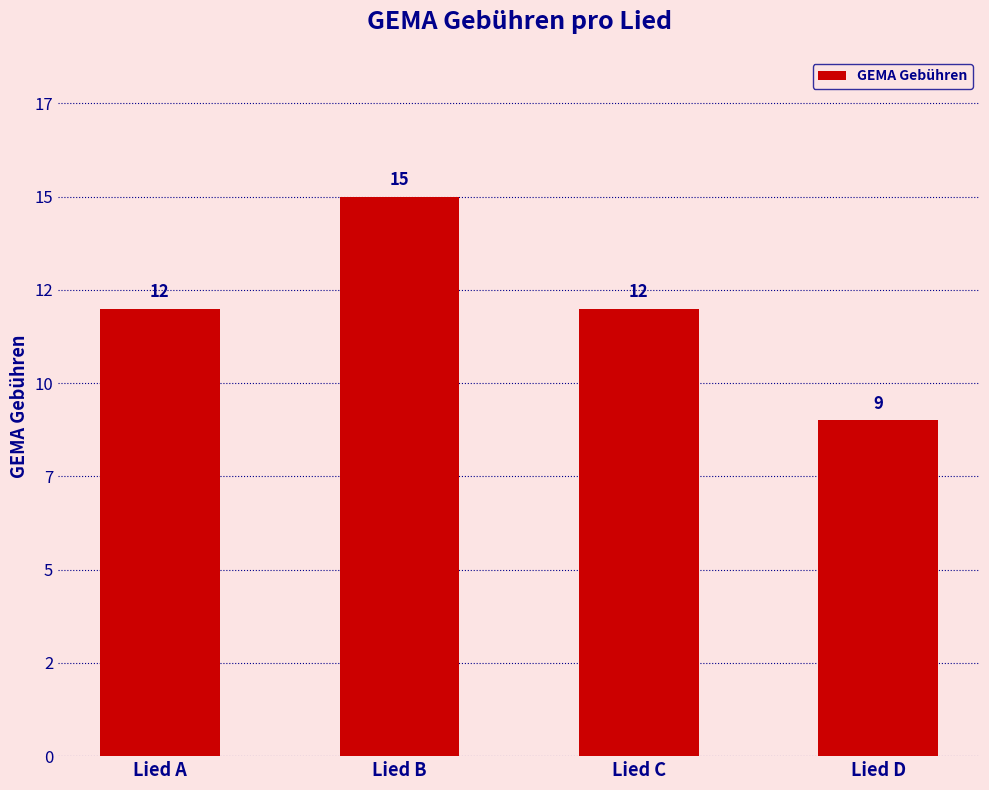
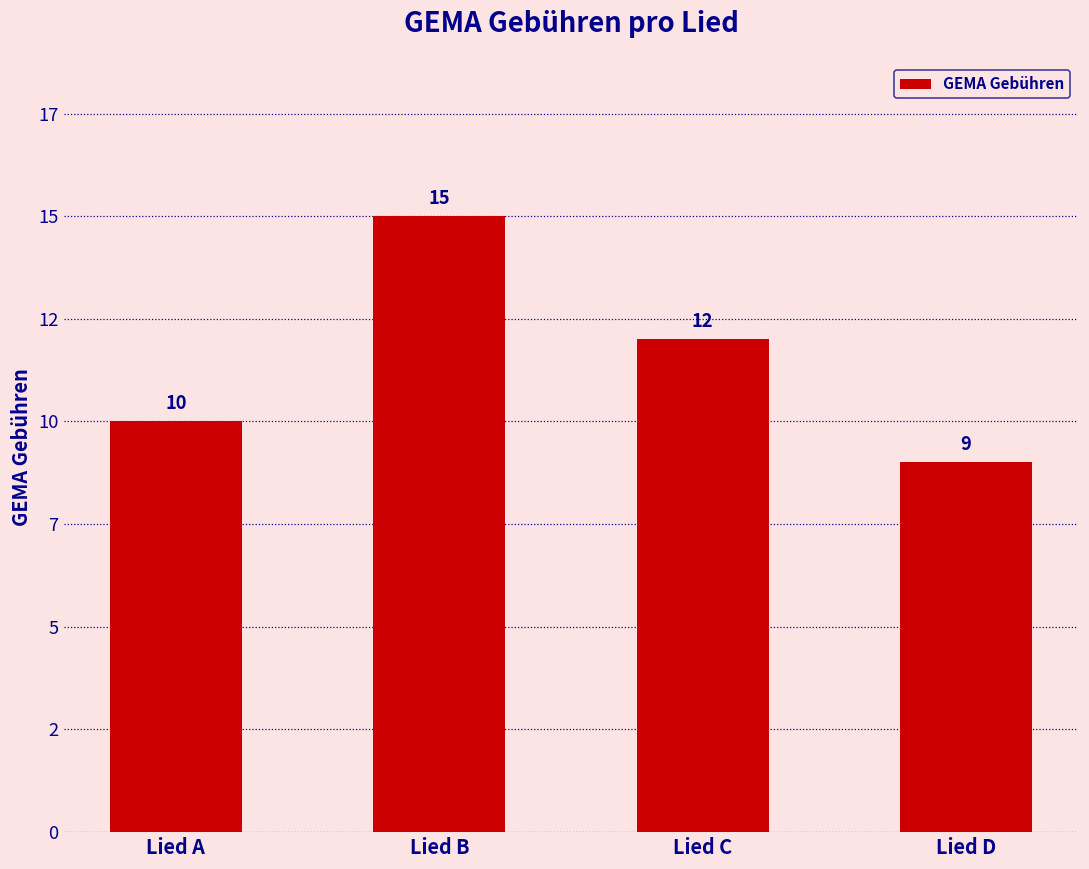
  {
-   "Lied A": 12,
+   "Lied A": 10,
    "Lied B": 15,
    "Lied C": 12,
    "Lied D": 9
  }
